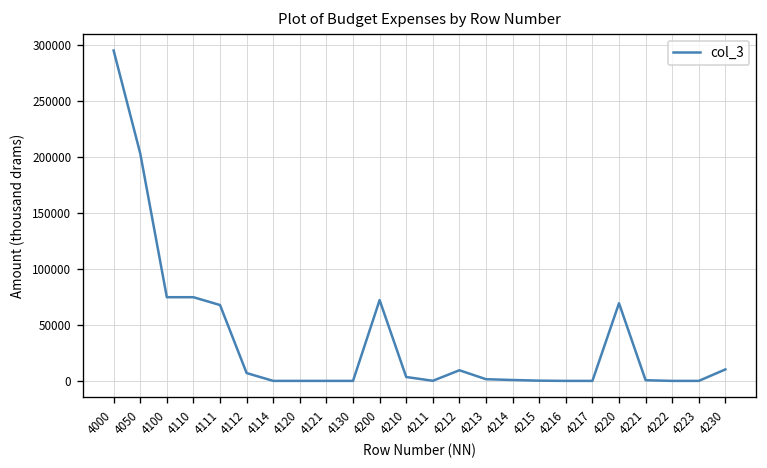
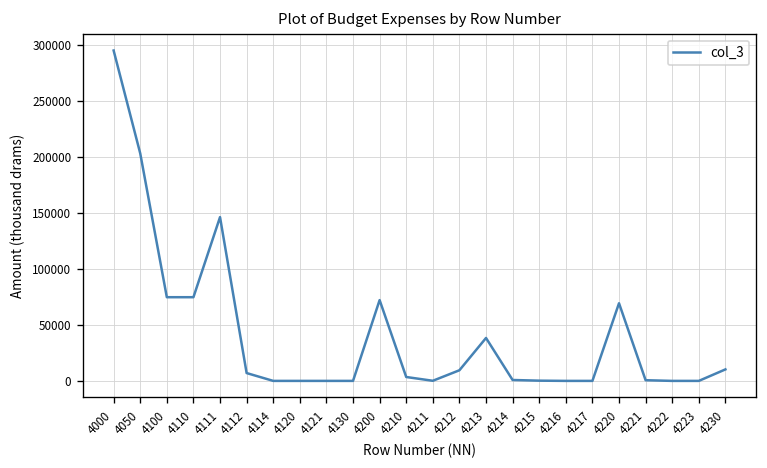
  {
    "4000": 300000,
    "4050": 200000,
    "4100": 70000,
    "4110": 70000,
-   "4111": 70000,
+   "4111": 150000,
    "4112": 10000,
    "4114": 0,
    "4120": 0,
    "4121": 0,
    "4130": 0,
    "4200": 70000,
    "4210": 0,
    "4211": 0,
    "4212": 10000,
-   "4213": 0,
+   "4213": 40000,
    "4214": 0,
    "4215": 0,
    "4216": 0,
    "4217": 0,
    "4220": 70000,
    "4221": 0,
    "4222": 0,
    "4223": 0,
    "4230": 10000
  }
